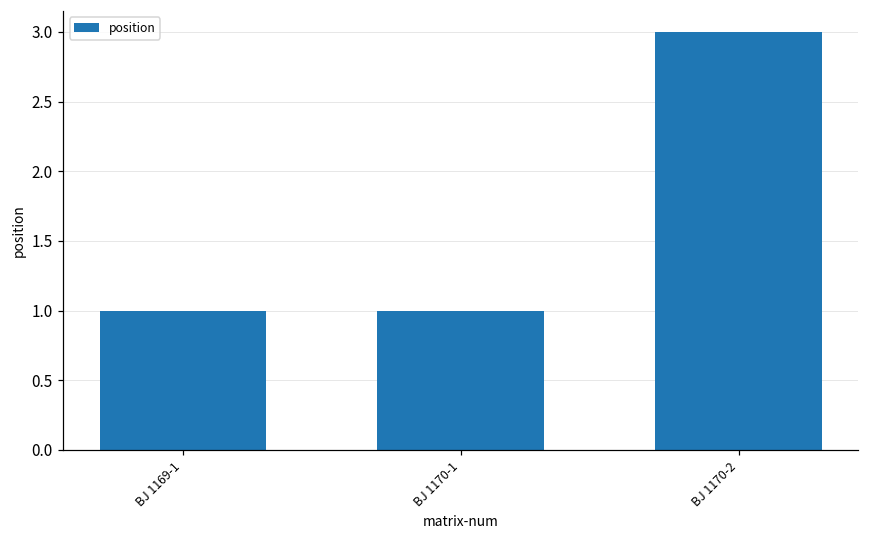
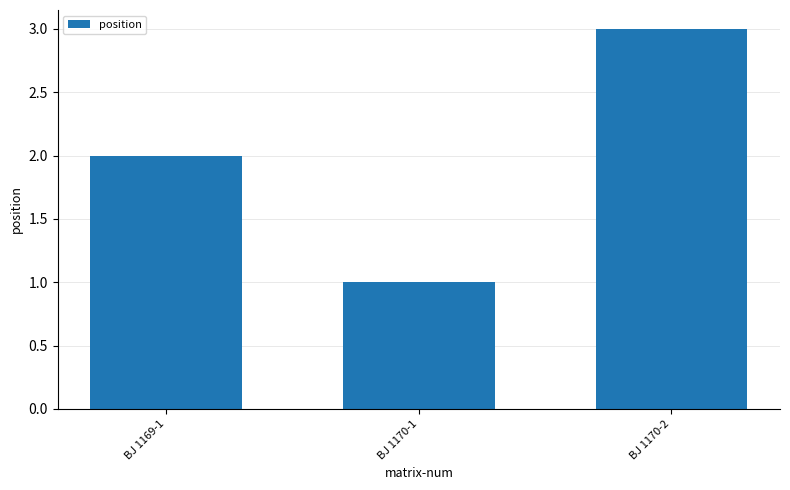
  {
-   "BJ 1169-1": 1,
+   "BJ 1169-1": 2,
    "BJ 1170-1": 1,
    "BJ 1170-2": 3
  }
